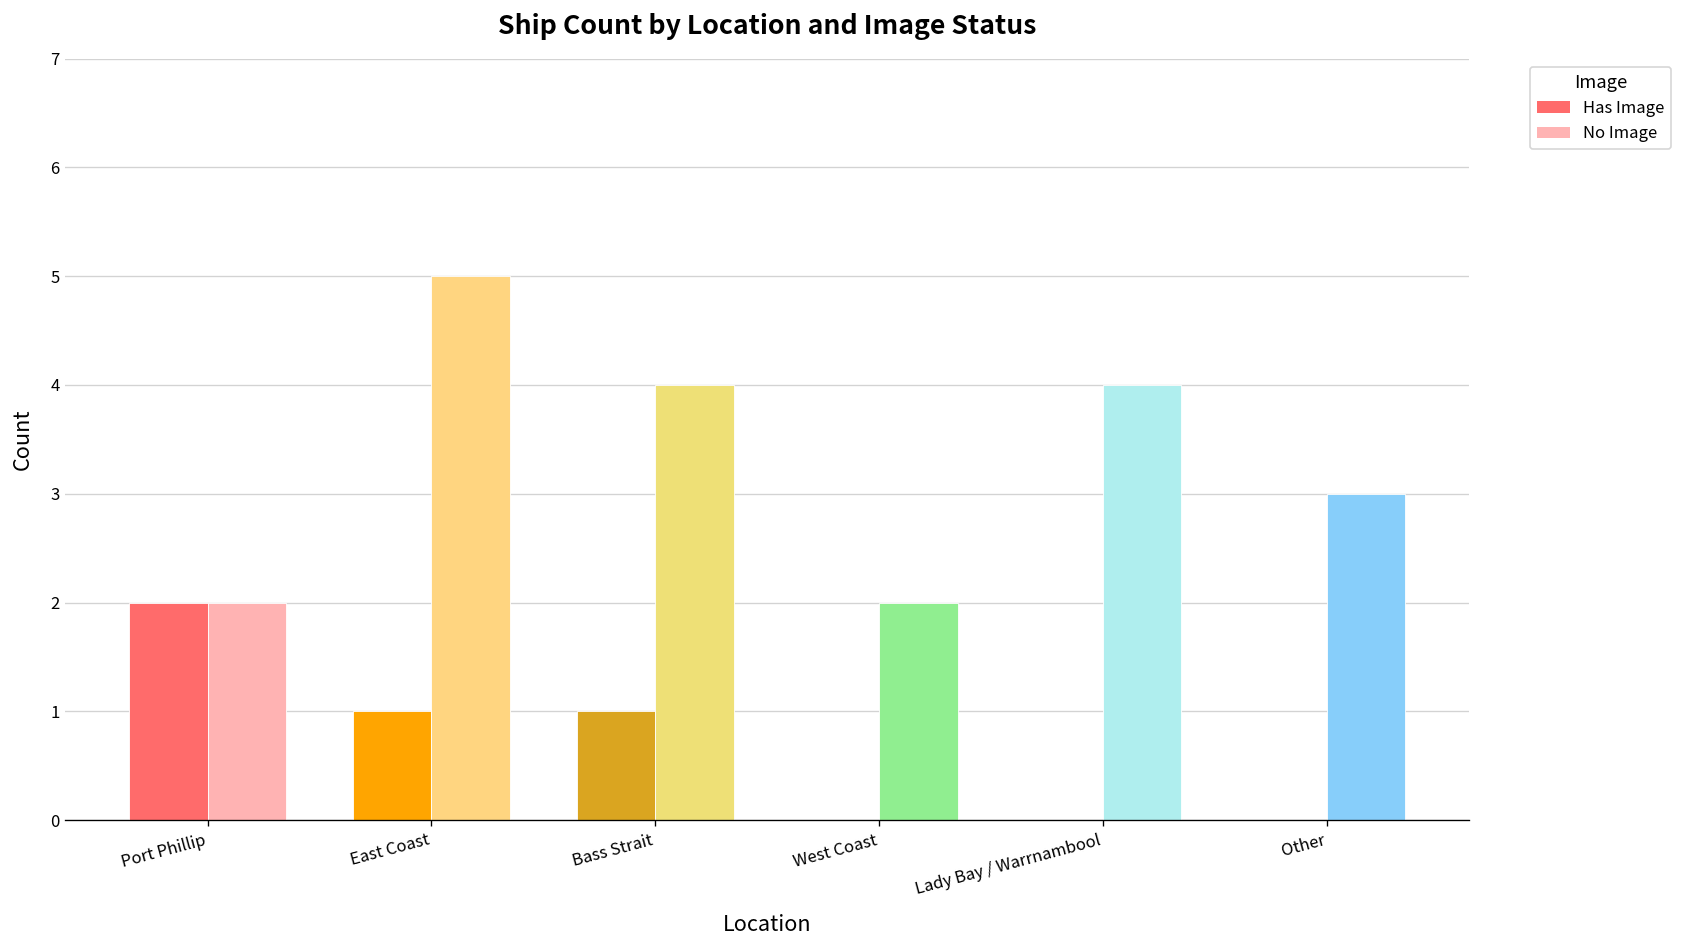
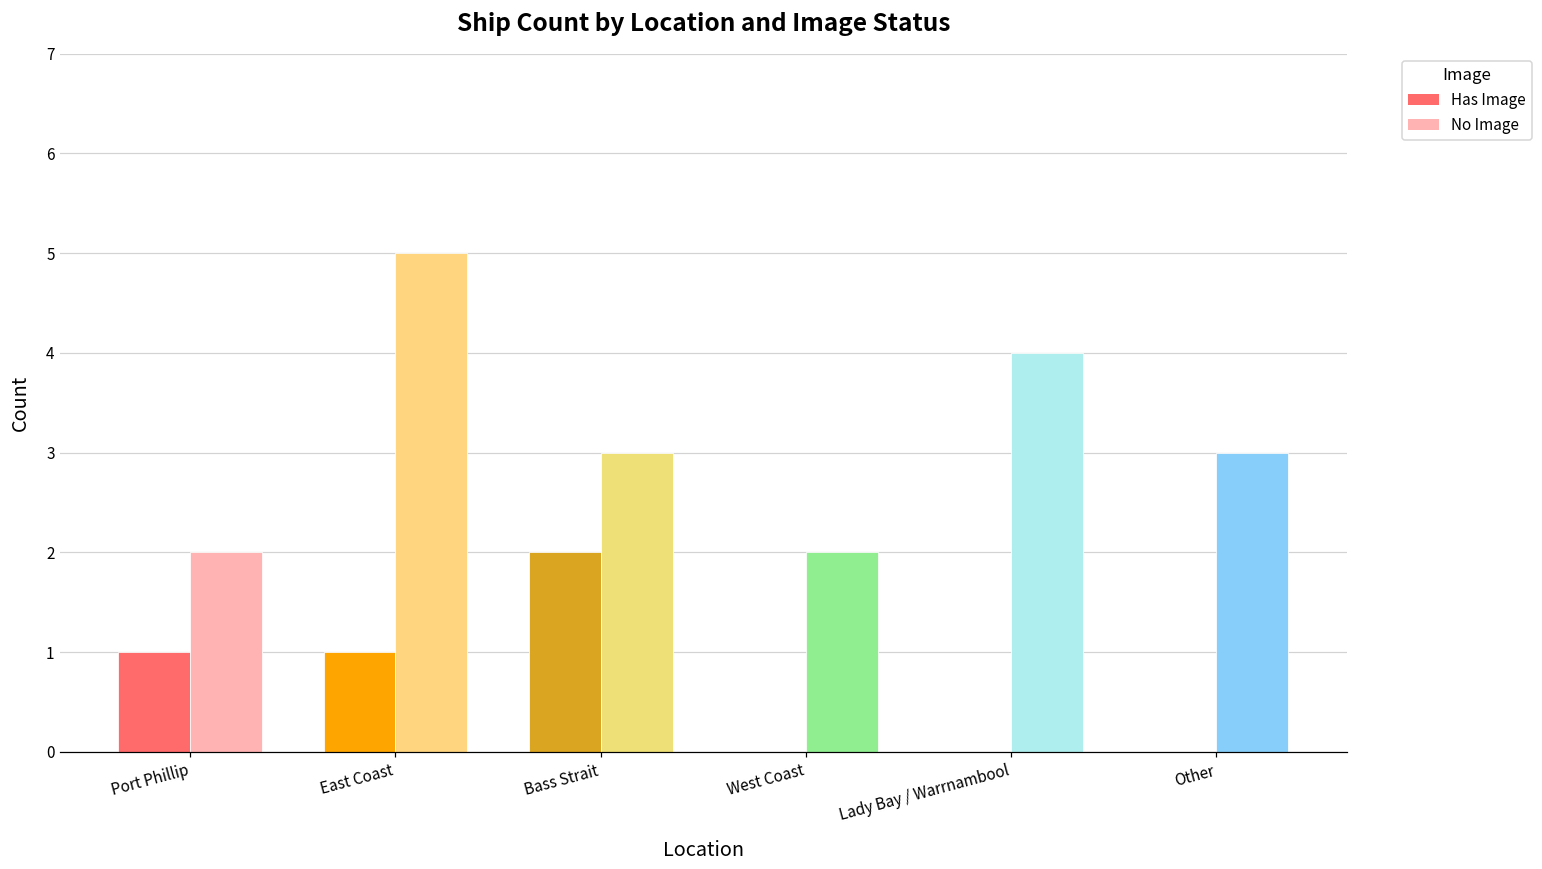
  {
    "Has Image": {
-     "Port Phillip": 2,
+     "Port Phillip": 1,
      "East Coast": 1,
-     "Bass Strait": 1,
+     "Bass Strait": 2,
      "West Coast": 0,
      "Lady Bay / Warrnambool": 0,
      "Other": 0
    },
    "No Image": {
      "Port Phillip": 2,
      "East Coast": 5,
-     "Bass Strait": 4,
+     "Bass Strait": 3,
      "West Coast": 2,
      "Lady Bay / Warrnambool": 4,
      "Other": 3
    }
  }
